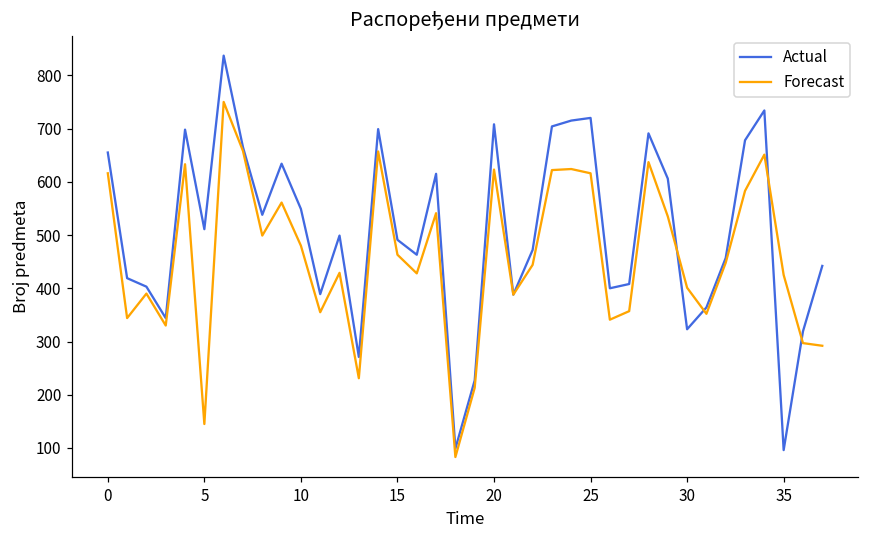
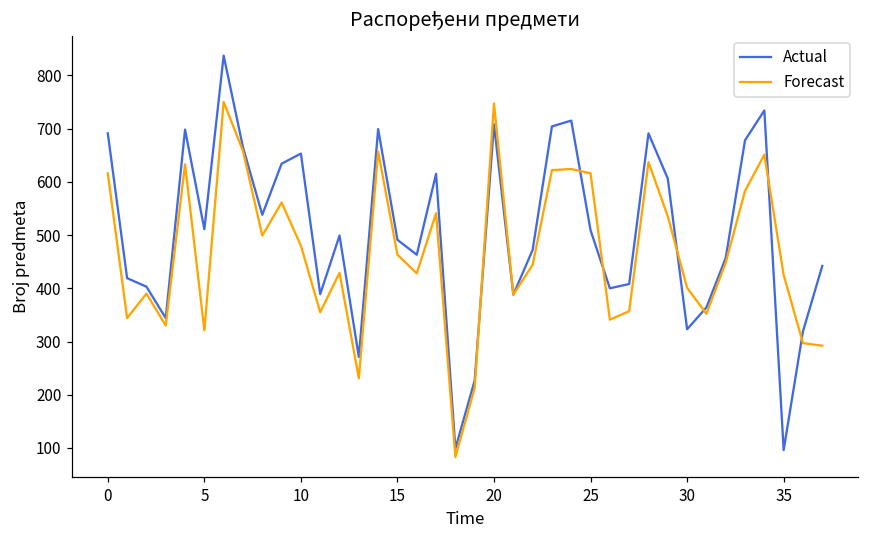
  {
    "Actual": {
-     "0": 660,
+     "0": 690,
      "5": 510,
-     "10": 550,
+     "10": 650,
      "15": 490,
      "20": 710,
-     "25": 720,
+     "25": 510,
      "30": 320,
      "35": 100
    },
    "Forecast": {
      "0": 620,
-     "5": 150,
+     "5": 320,
      "10": 480,
      "15": 460,
-     "20": 620,
+     "20": 750,
      "25": 620,
      "30": 400,
      "35": 430
    }
  }
